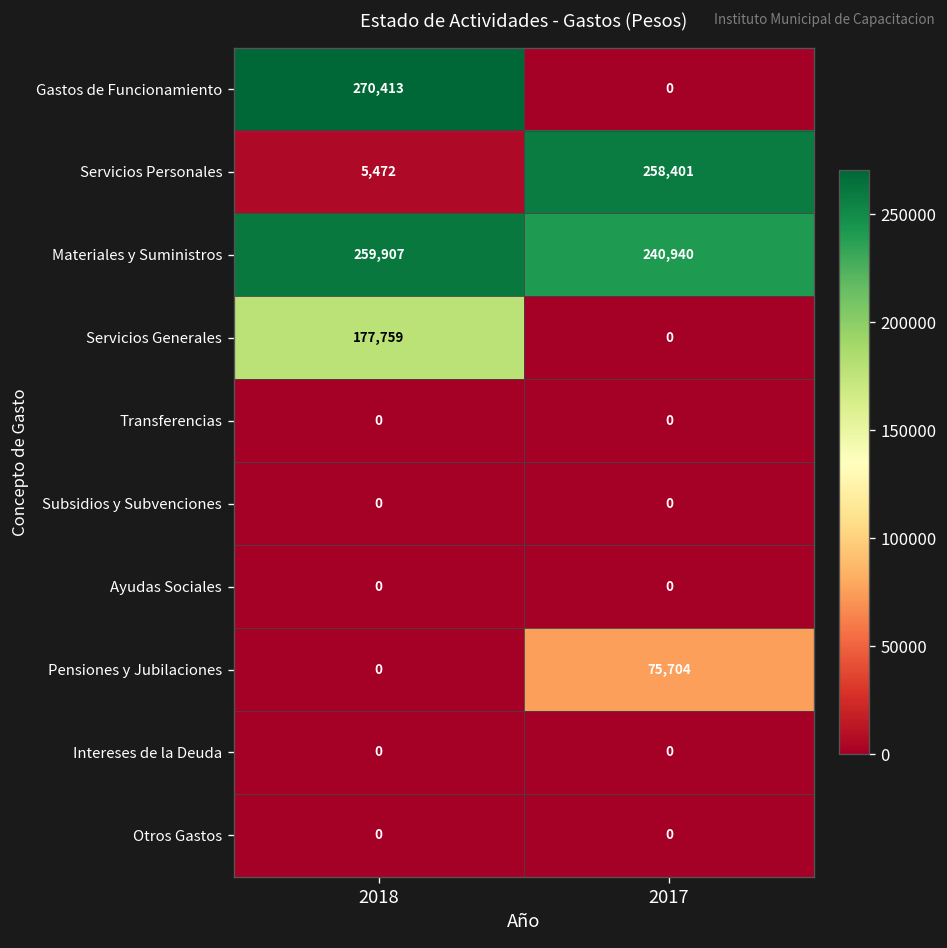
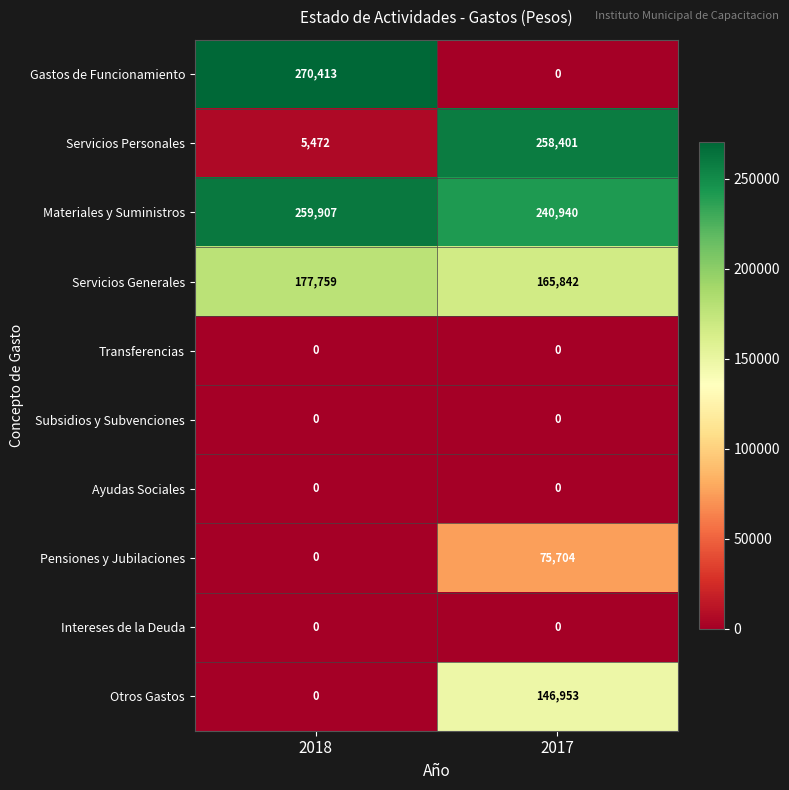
  {
    "Gastos de Funcionamiento": {
      "2018": "270,413",
      "2017": "0"
    },
    "Servicios Personales": {
      "2018": "5,472",
      "2017": "258,401"
    },
    "Materiales y Suministros": {
      "2018": "259,907",
      "2017": "240,940"
    },
    "Servicios Generales": {
      "2018": "177,759",
-     "2017": "0"
+     "2017": "165,842"
    },
    "Transferencias": {
      "2018": "0",
      "2017": "0"
    },
    "Subsidios y Subvenciones": {
      "2018": "0",
      "2017": "0"
    },
    "Ayudas Sociales": {
      "2018": "0",
      "2017": "0"
    },
    "Pensiones y Jubilaciones": {
      "2018": "0",
      "2017": "75,704"
    },
    "Intereses de la Deuda": {
      "2018": "0",
      "2017": "0"
    },
    "Otros Gastos": {
      "2018": "0",
-     "2017": "0"
+     "2017": "146,953"
    }
  }
